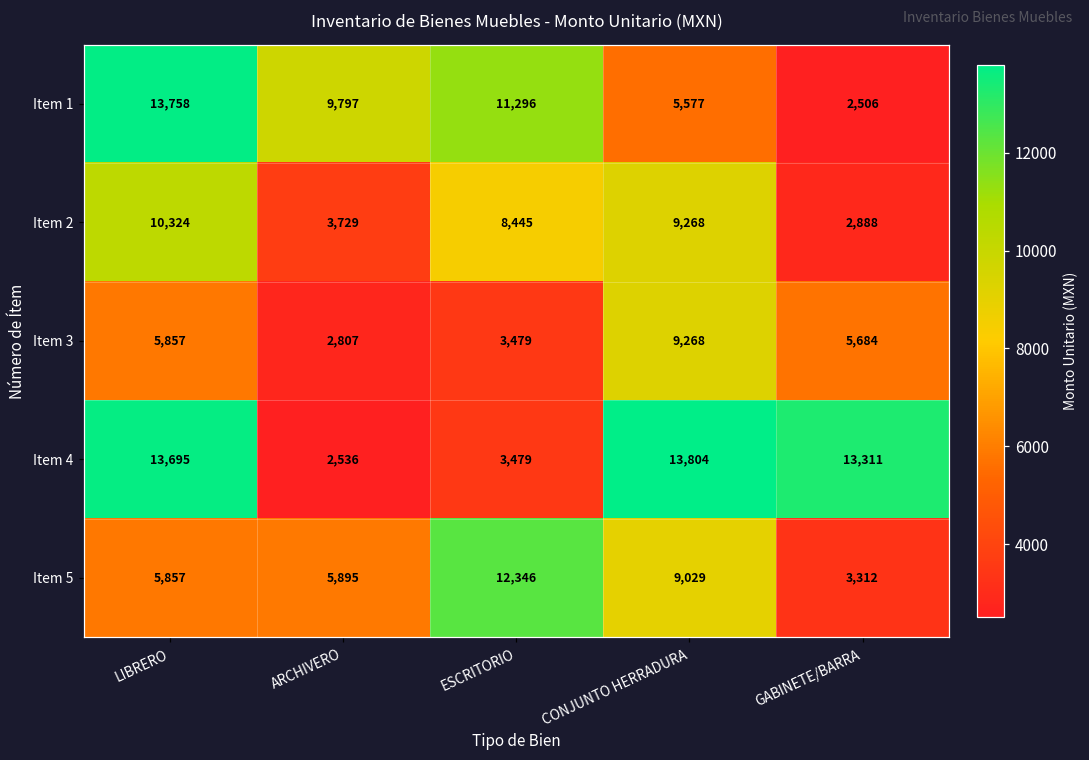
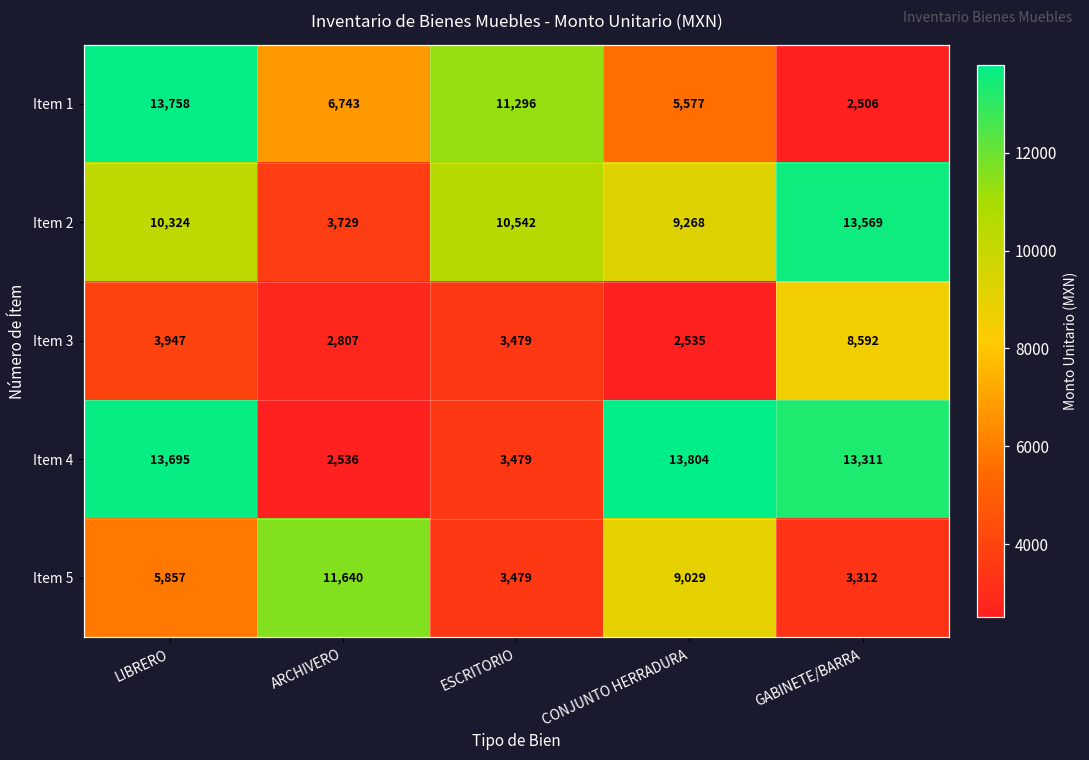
  {
    "Item 1": {
      "LIBRERO": "13,758",
-     "ARCHIVERO": "9,797",
+     "ARCHIVERO": "6,743",
      "ESCRITORIO": "11,296",
      "CONJUNTO HERRADURA": "5,577",
      "GABINETE/BARRA": "2,506"
    },
    "Item 2": {
      "LIBRERO": "10,324",
      "ARCHIVERO": "3,729",
-     "ESCRITORIO": "8,445",
+     "ESCRITORIO": "10,542",
      "CONJUNTO HERRADURA": "9,268",
-     "GABINETE/BARRA": "2,888"
+     "GABINETE/BARRA": "13,569"
    },
    "Item 3": {
-     "LIBRERO": "5,857",
+     "LIBRERO": "3,947",
      "ARCHIVERO": "2,807",
      "ESCRITORIO": "3,479",
-     "CONJUNTO HERRADURA": "9,268",
-     "GABINETE/BARRA": "5,684"
+     "CONJUNTO HERRADURA": "2,535",
+     "GABINETE/BARRA": "8,592"
    },
    "Item 4": {
      "LIBRERO": "13,695",
      "ARCHIVERO": "2,536",
      "ESCRITORIO": "3,479",
      "CONJUNTO HERRADURA": "13,804",
      "GABINETE/BARRA": "13,311"
    },
    "Item 5": {
      "LIBRERO": "5,857",
-     "ARCHIVERO": "5,895",
-     "ESCRITORIO": "12,346",
+     "ARCHIVERO": "11,640",
+     "ESCRITORIO": "3,479",
      "CONJUNTO HERRADURA": "9,029",
      "GABINETE/BARRA": "3,312"
    }
  }
